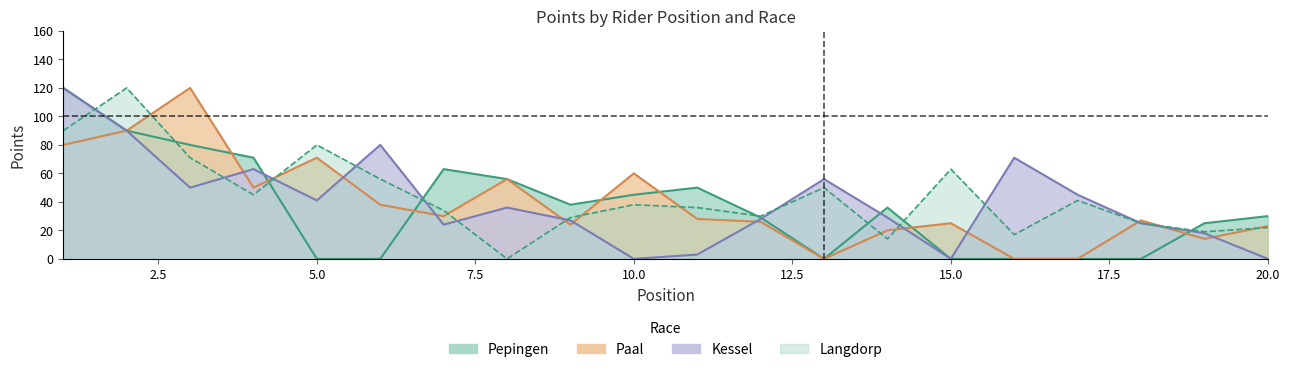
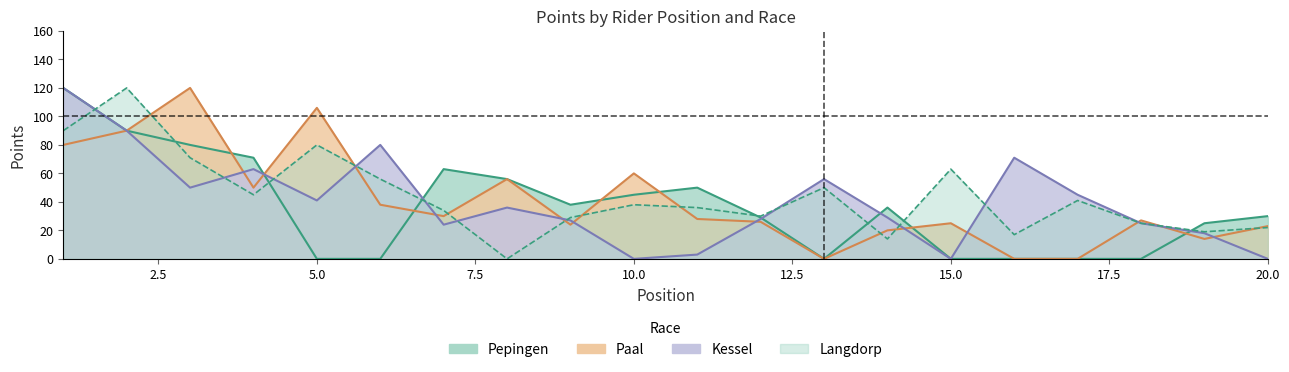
  {
    "Paal": {
-     "5.0": 71,
+     "5.0": 106,
      "10.0": 60,
      "15.0": 25
    }
  }
